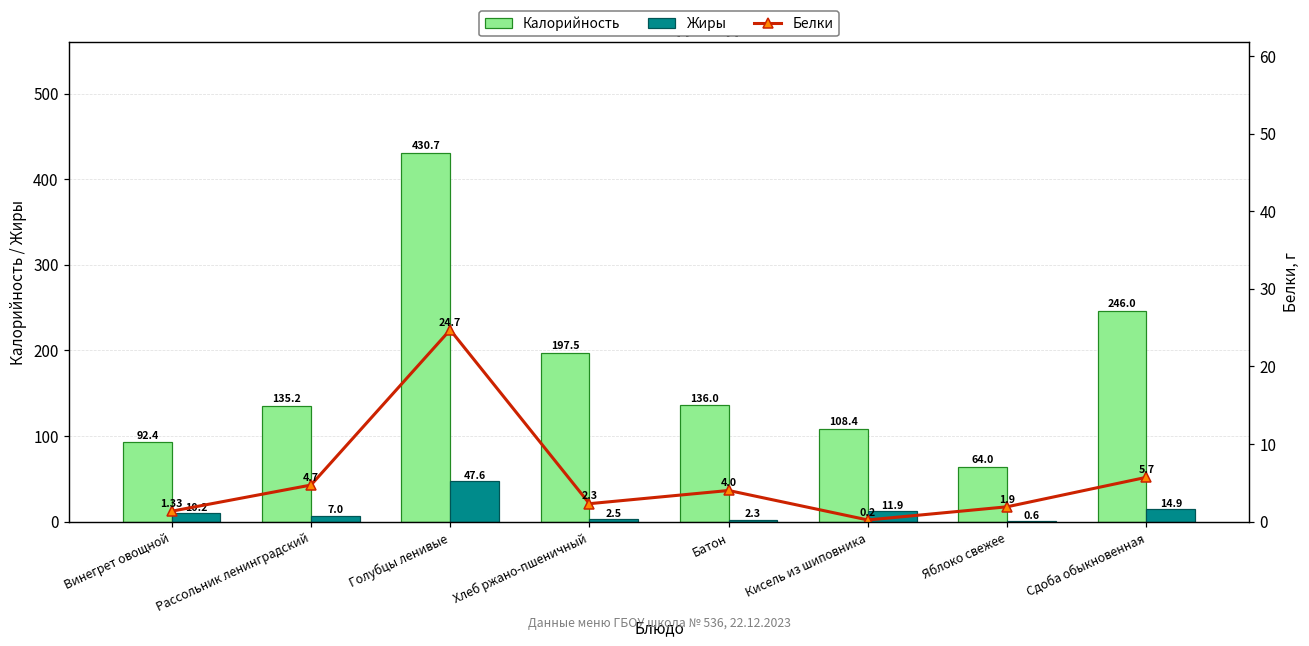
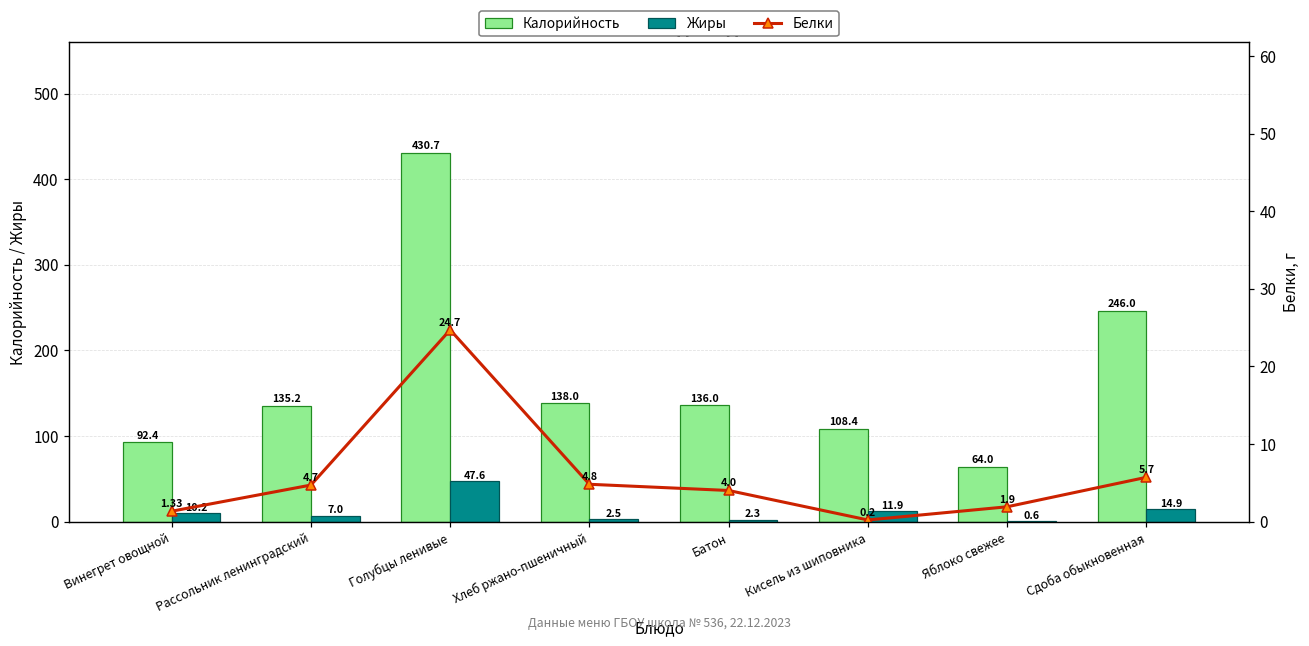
  {
    "Калорийность": {
      "Винегрет овощной": 92.4,
      "Рассольник ленинградский": 135.2,
      "Голубцы ленивые": 430.7,
-     "Хлеб ржано-пшеничный": 197.5,
+     "Хлеб ржано-пшеничный": 138.0,
      "Батон": 136.0,
      "Кисель из шиповника": 108.4,
      "Яблоко свежее": 64.0,
      "Сдоба обыкновенная": 246.0
    },
    "Жиры": {
      "Винегрет овощной": 10.2,
      "Рассольник ленинградский": 7.0,
      "Голубцы ленивые": 47.6,
      "Хлеб ржано-пшеничный": 2.5,
      "Батон": 2.3,
      "Кисель из шиповника": 11.9,
      "Яблоко свежее": 0.6,
      "Сдоба обыкновенная": 14.9
    },
    "Белки": {
      "Винегрет овощной": 1.33,
      "Рассольник ленинградский": 4.7,
      "Голубцы ленивые": 24.7,
-     "Хлеб ржано-пшеничный": 2.3,
+     "Хлеб ржано-пшеничный": 4.8,
      "Батон": 4.0,
      "Кисель из шиповника": 0.2,
      "Яблоко свежее": 1.9,
      "Сдоба обыкновенная": 5.7
    }
  }
